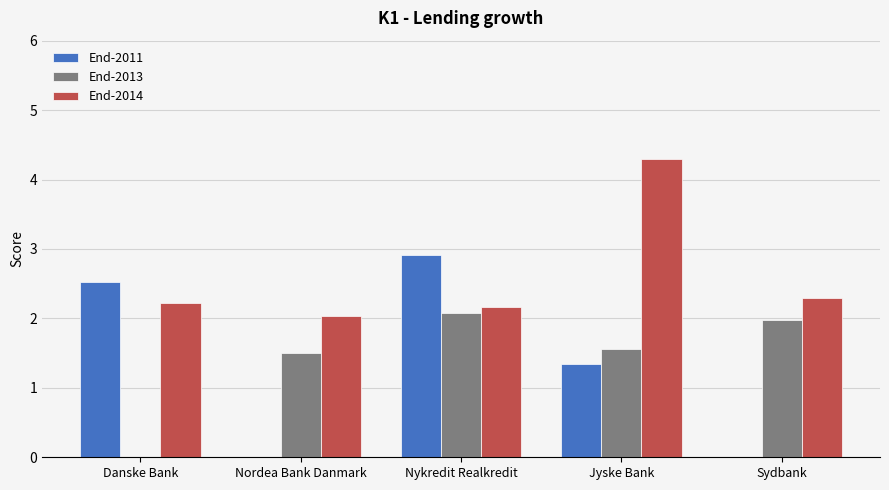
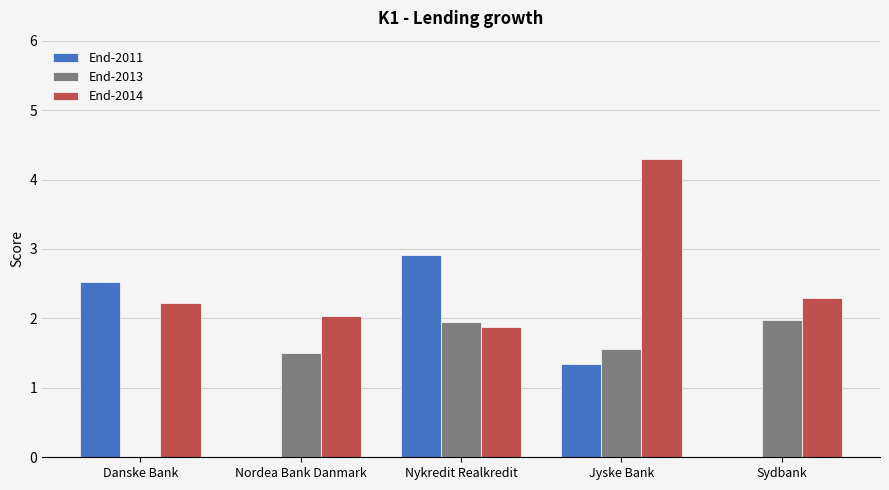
  {
    "End-2011": {
      "Danske Bank": 2.5,
      "Nordea Bank Danmark": 0.0,
      "Nykredit Realkredit": 2.9,
      "Jyske Bank": 1.4,
      "Sydbank": 0.0
    },
    "End-2013": {
      "Danske Bank": 0.0,
      "Nordea Bank Danmark": 1.5,
-     "Nykredit Realkredit": 2.1,
+     "Nykredit Realkredit": 2.0,
      "Jyske Bank": 1.6,
      "Sydbank": 2.0
    },
    "End-2014": {
      "Danske Bank": 2.2,
      "Nordea Bank Danmark": 2.0,
-     "Nykredit Realkredit": 2.2,
+     "Nykredit Realkredit": 1.9,
      "Jyske Bank": 4.3,
      "Sydbank": 2.3
    }
  }
